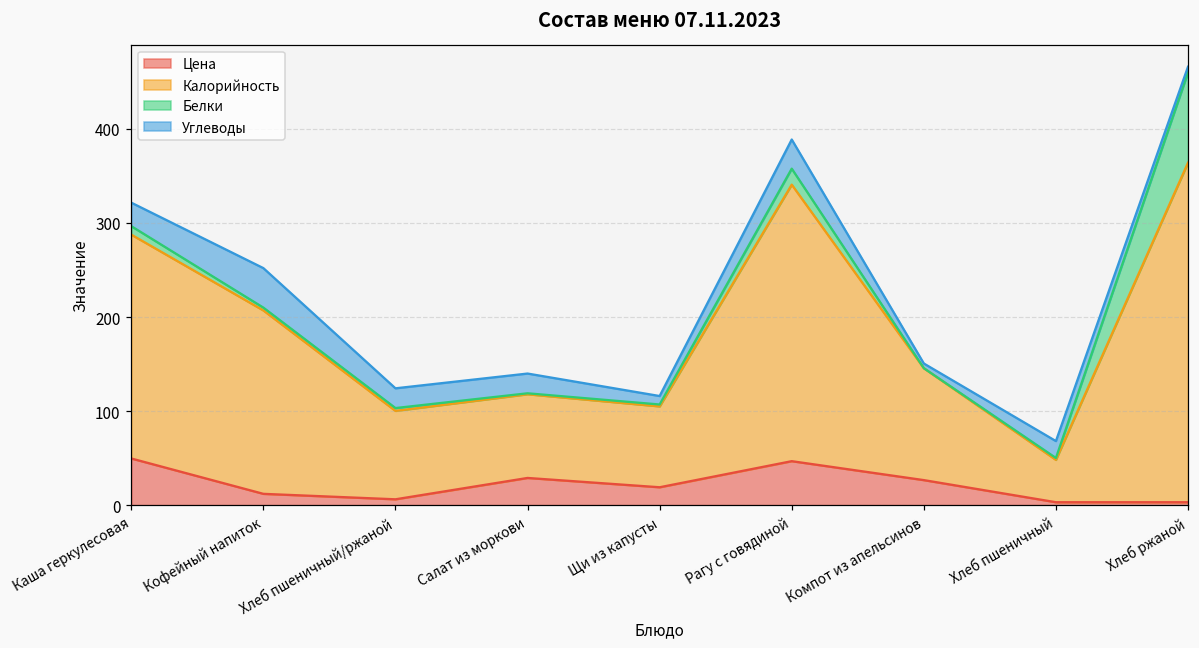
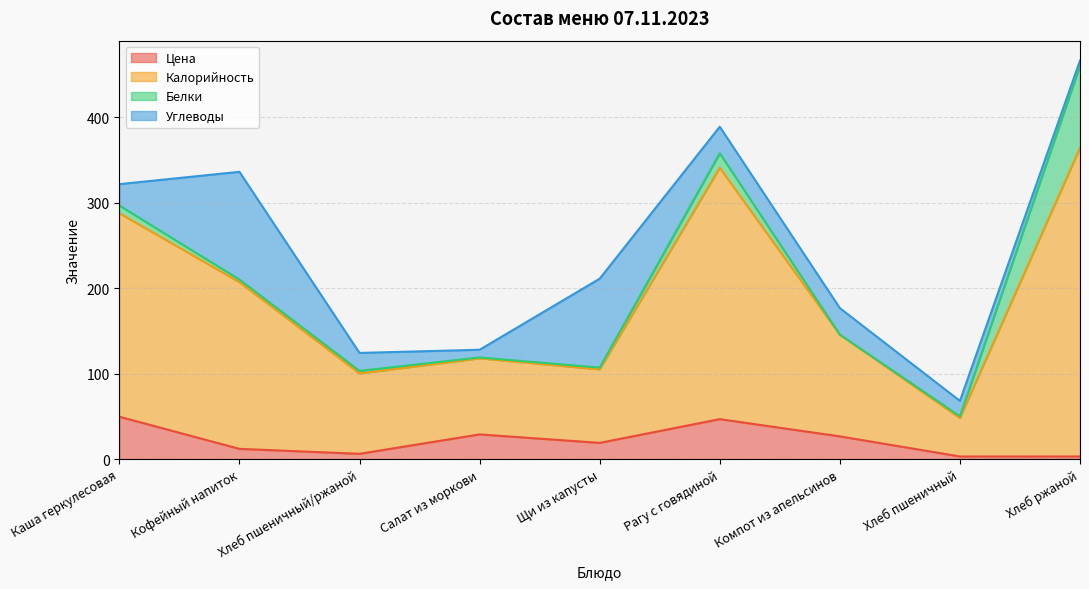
  {
    "Цена": {
      "Каша геркулесовая": 50,
      "Кофейный напиток": 10,
      "Хлеб пшеничный/ржаной": 10,
      "Салат из моркови": 30,
      "Щи из капусты": 20,
      "Рагу с говядиной": 50,
      "Компот из апельсинов": 30,
      "Хлеб пшеничный": 0,
      "Хлеб ржаной": 0
    },
    "Калорийность": {
      "Каша геркулесовая": 240,
      "Рагу с говядиной": 290,
      "Хлеб ржаной": 360
    },
    "Белки": {
      "Каша геркулесовая": 10,
      "Рагу с говядиной": 20,
      "Хлеб ржаной": 100
    },
    "Углеводы": {
      "Каша геркулесовая": 30,
-     "Кофейный напиток": 40,
+     "Кофейный напиток": 130,
      "Хлеб пшеничный/ржаной": 20,
-     "Салат из моркови": 20,
-     "Щи из капусты": 10,
+     "Салат из моркови": 10,
+     "Щи из капусты": 100,
      "Рагу с говядиной": 30,
-     "Компот из апельсинов": 10,
+     "Компот из апельсинов": 30,
      "Хлеб пшеничный": 20,
      "Хлеб ржаной": 10
    }
  }
